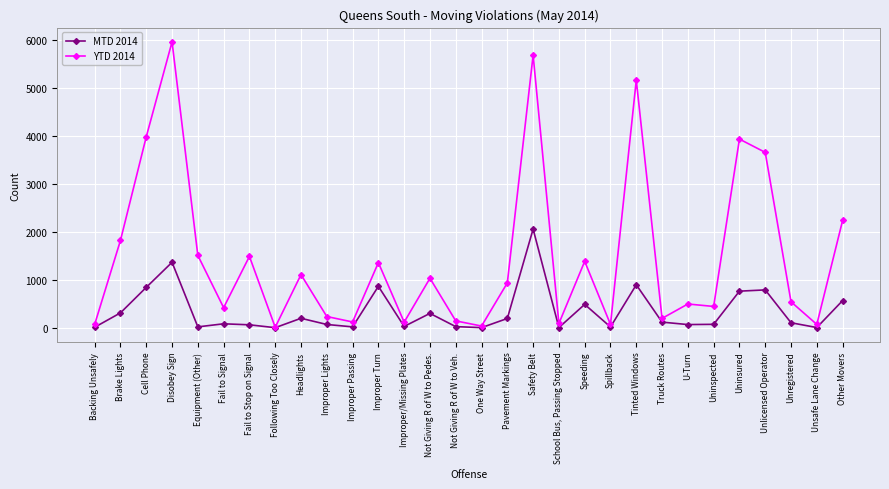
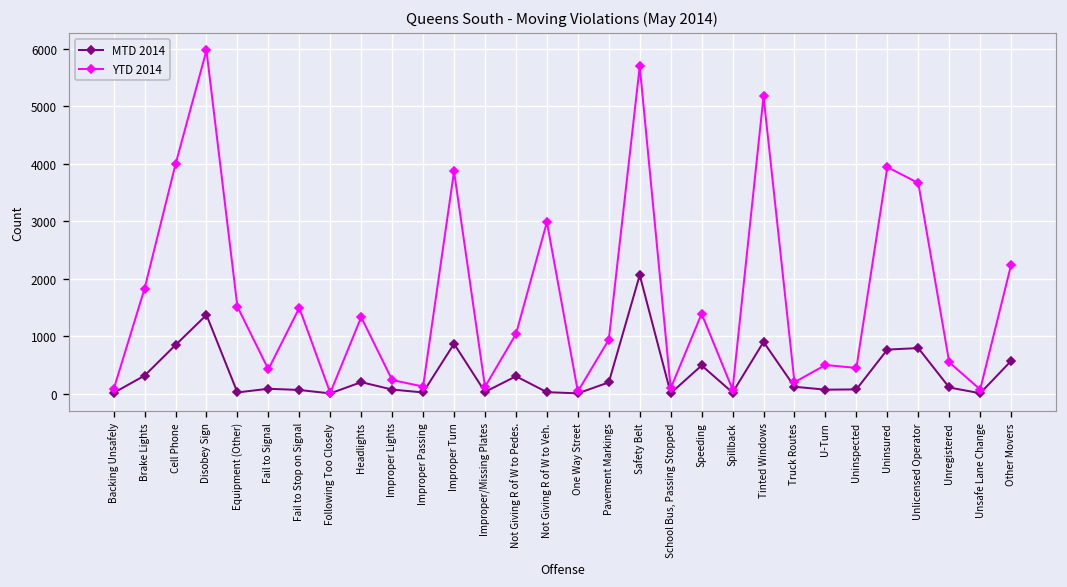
  {
    "MTD 2014": {
      "Backing Unsafely": 0,
      "Brake Lights": 300,
      "Cell Phone": 800,
      "Disobey Sign": 1400,
      "Equipment (Other)": 0,
      "Fail to Signal": 100,
      "Fail to Stop on Signal": 100,
      "Headlights": 200,
      "Improper Lights": 100,
      "Improper Passing": 0,
      "Improper Turn": 900,
      "Improper/Missing Plates": 0,
      "Not Giving R of W to Pedes.": 300,
      "Not Giving R of W to Veh.": 0,
      "Pavement Markings": 200,
      "Safety Belt": 2100,
      "School Bus, Passing Stopped": 0,
      "Speeding": 500,
      "Spillback": 0,
      "Tinted Windows": 900,
      "Truck Routes": 100,
      "U-Turn": 100,
      "Uninspected": 100,
      "Uninsured": 800,
      "Unlicensed Operator": 800,
      "Unregistered": 100,
      "Unsafe Lane Change": 0,
      "Other Movers": 600
    },
    "YTD 2014": {
      "Backing Unsafely": 100,
      "Brake Lights": 1800,
      "Cell Phone": 4000,
      "Disobey Sign": 6000,
      "Equipment (Other)": 1500,
      "Fail to Signal": 400,
      "Fail to Stop on Signal": 1500,
-     "Headlights": 1100,
+     "Headlights": 1300,
      "Improper Lights": 200,
      "Improper Passing": 100,
-     "Improper Turn": 1400,
+     "Improper Turn": 3900,
      "Improper/Missing Plates": 100,
      "Not Giving R of W to Pedes.": 1000,
-     "Not Giving R of W to Veh.": 100,
+     "Not Giving R of W to Veh.": 3000,
      "Pavement Markings": 900,
      "Safety Belt": 5700,
      "School Bus, Passing Stopped": 100,
      "Speeding": 1400,
      "Spillback": 100,
      "Tinted Windows": 5200,
      "Truck Routes": 200,
      "U-Turn": 500,
      "Uninspected": 500,
      "Uninsured": 3900,
      "Unlicensed Operator": 3700,
      "Unregistered": 500,
      "Unsafe Lane Change": 100,
      "Other Movers": 2200
    }
  }
